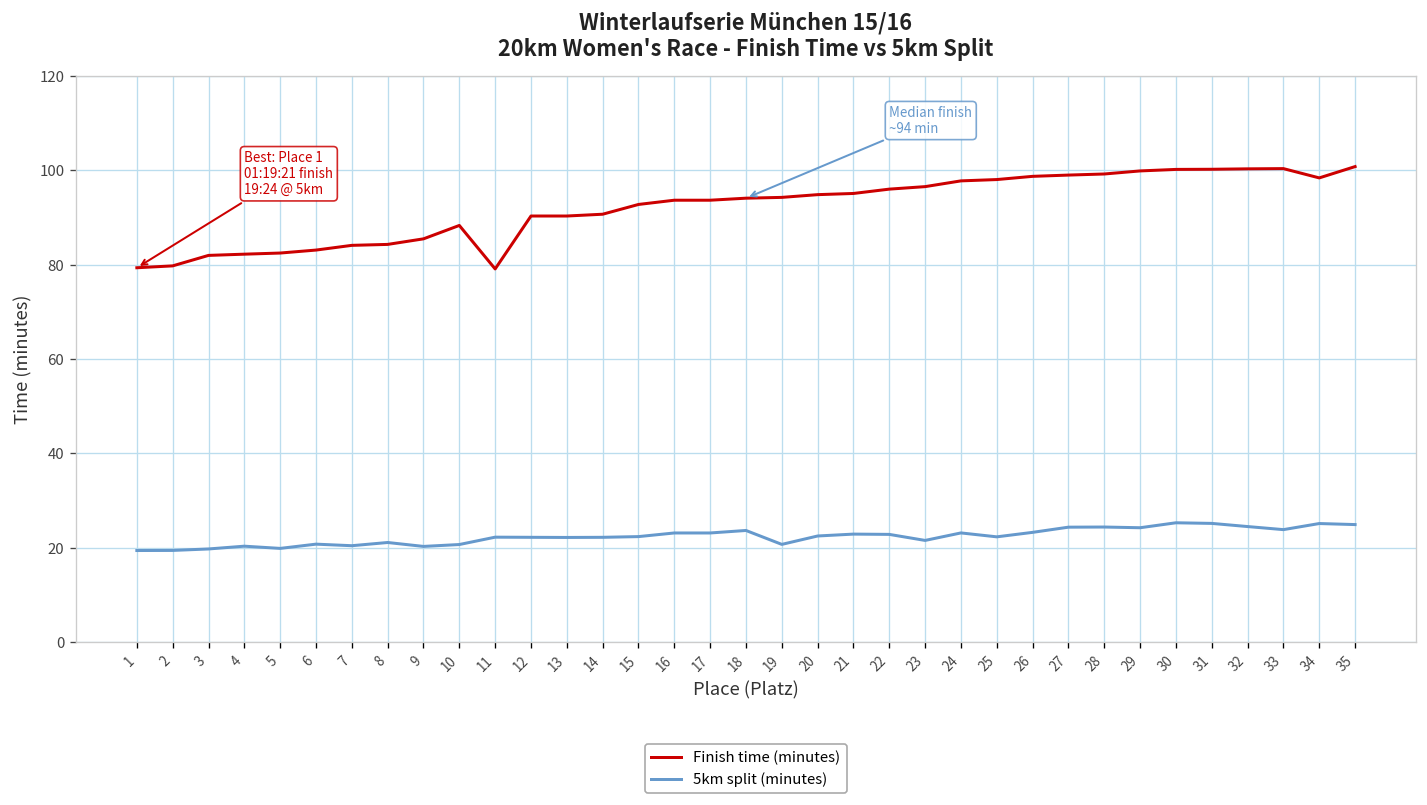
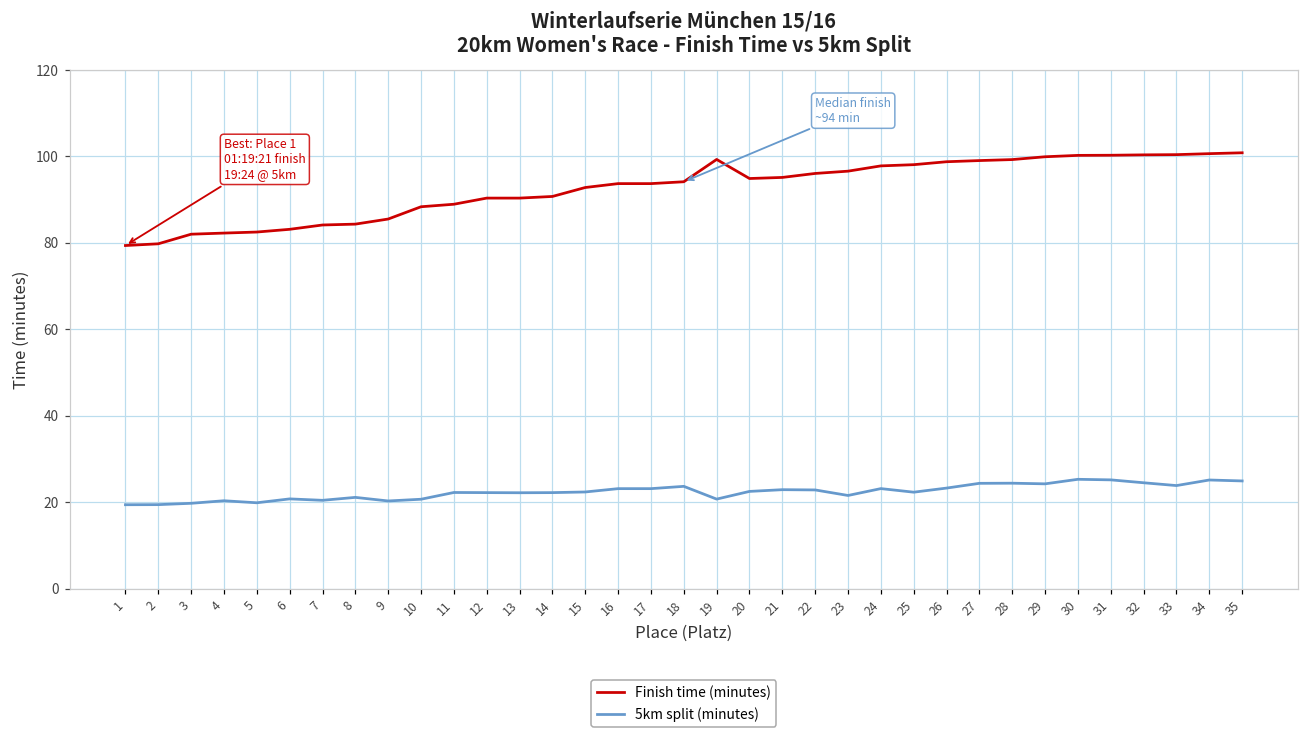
  {
    "Finish time (minutes)": {
      "1": 79,
      "2": 80,
      "7": 84,
      "8": 84,
      "9": 85,
      "10": 88,
-     "11": 79,
+     "11": 89,
      "12": 90,
      "13": 90,
      "14": 91,
      "15": 93,
      "16": 94,
      "17": 94,
      "18": 94,
-     "19": 94,
+     "19": 99,
      "25": 98,
      "26": 99,
      "27": 99,
      "28": 99,
      "29": 100,
      "30": 100,
      "31": 100,
      "32": 100,
      "33": 100,
-     "34": 98,
+     "34": 101,
      "35": 101
    },
    "5km split (minutes)": {
      "1": 19,
      "2": 19,
      "3": 20,
      "4": 20,
      "5": 20,
      "6": 21,
      "7": 20,
      "8": 21,
      "9": 20,
      "10": 21,
      "11": 22,
      "12": 22,
      "13": 22,
      "14": 22,
      "15": 22,
      "16": 23,
      "17": 23,
      "18": 24,
      "19": 21,
      "20": 22,
      "21": 23,
      "22": 23,
      "23": 22,
      "24": 23,
      "25": 22,
      "26": 23,
      "27": 24,
      "28": 24,
      "29": 24,
      "30": 25,
      "31": 25,
      "32": 24,
      "33": 24,
      "34": 25,
      "35": 25
    }
  }
